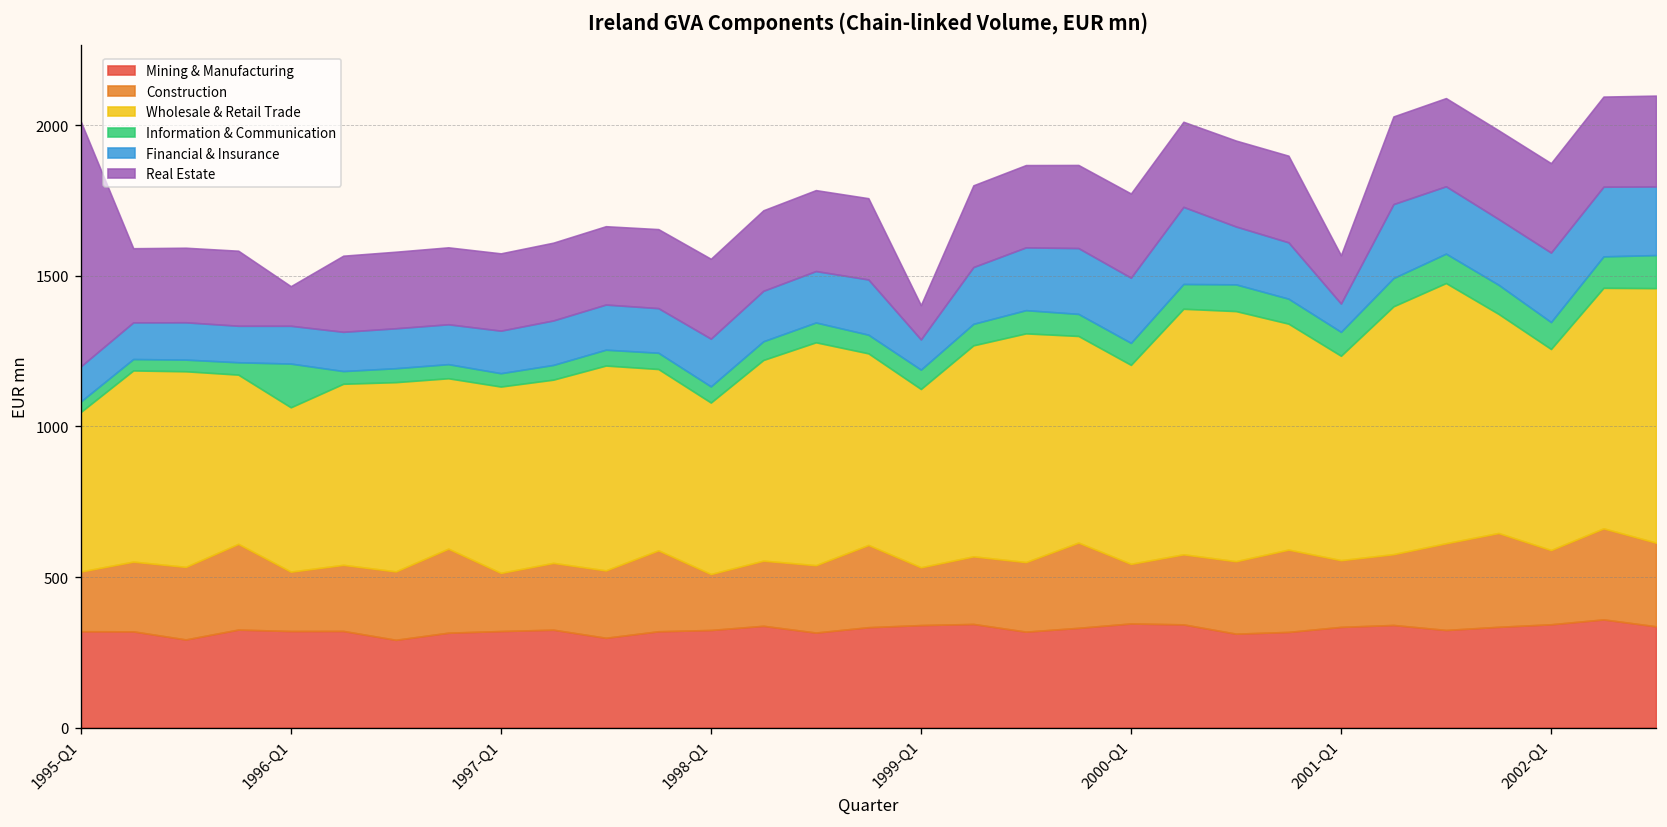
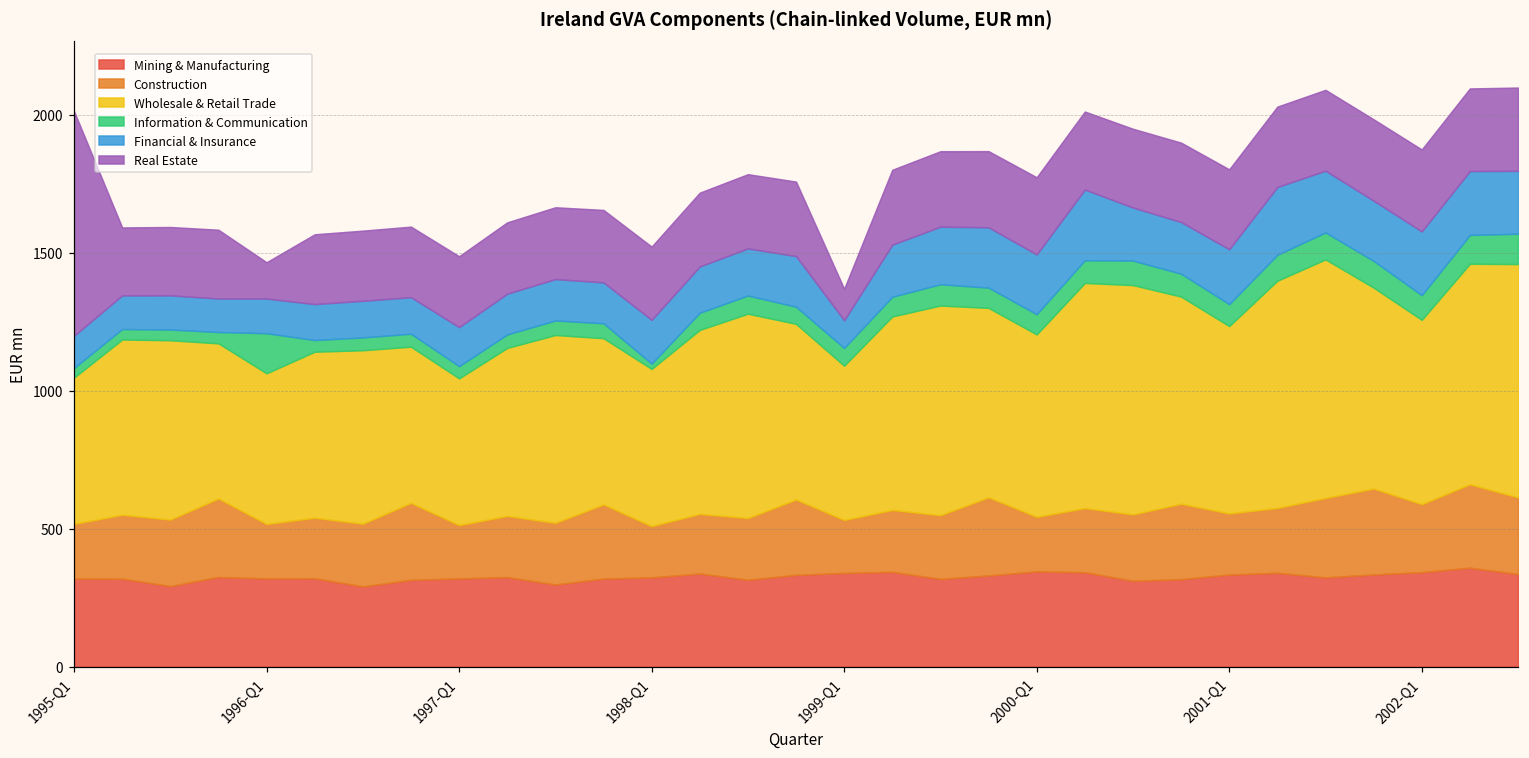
  {
    "Wholesale & Retail Trade": {
      "1995-Q1": 530,
      "1996-Q1": 550,
-     "1997-Q1": 620,
+     "1997-Q1": 530,
      "1998-Q1": 570,
-     "1999-Q1": 590,
+     "1999-Q1": 560,
      "2000-Q1": 660,
      "2001-Q1": 680,
      "2002-Q1": 670
    },
    "Information & Communication": {
      "1995-Q1": 30,
      "1996-Q1": 150,
      "1997-Q1": 40,
-     "1998-Q1": 50,
+     "1998-Q1": 20,
      "1999-Q1": 60,
      "2000-Q1": 70,
      "2001-Q1": 80,
      "2002-Q1": 90
    },
    "Financial & Insurance": {
      "1995-Q1": 120,
      "1996-Q1": 130,
      "1997-Q1": 140,
      "1998-Q1": 160,
      "1999-Q1": 100,
      "2000-Q1": 220,
-     "2001-Q1": 90,
+     "2001-Q1": 200,
      "2002-Q1": 230
    },
    "Real Estate": {
      "1995-Q1": 810,
      "1996-Q1": 130,
      "1997-Q1": 260,
      "1998-Q1": 270,
      "1999-Q1": 110,
      "2000-Q1": 280,
-     "2001-Q1": 160,
+     "2001-Q1": 290,
      "2002-Q1": 300
    }
  }
